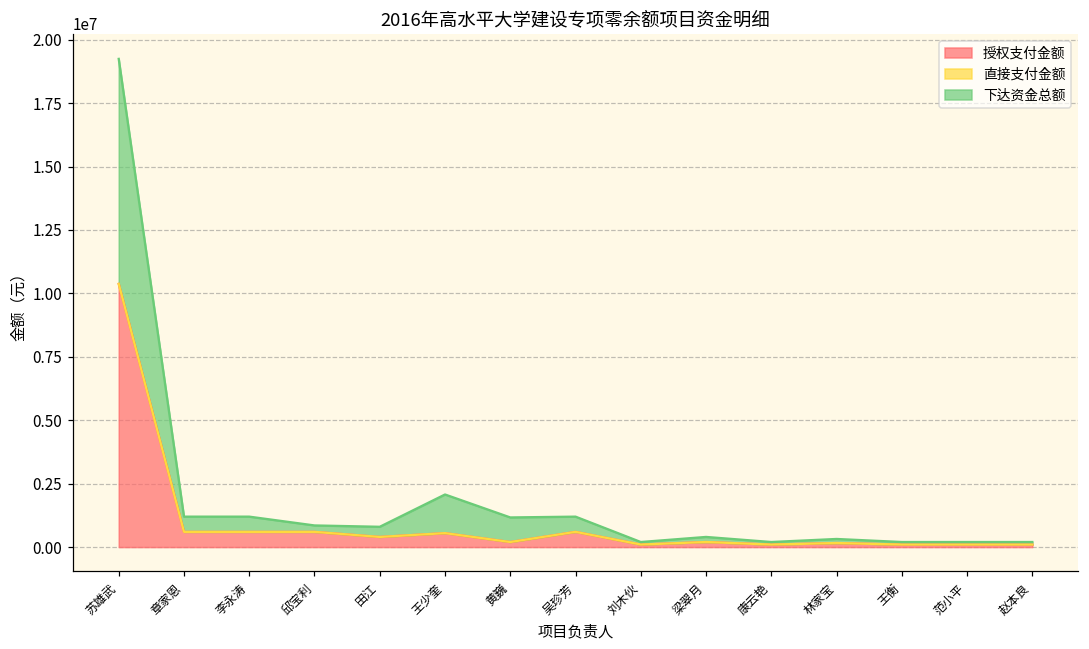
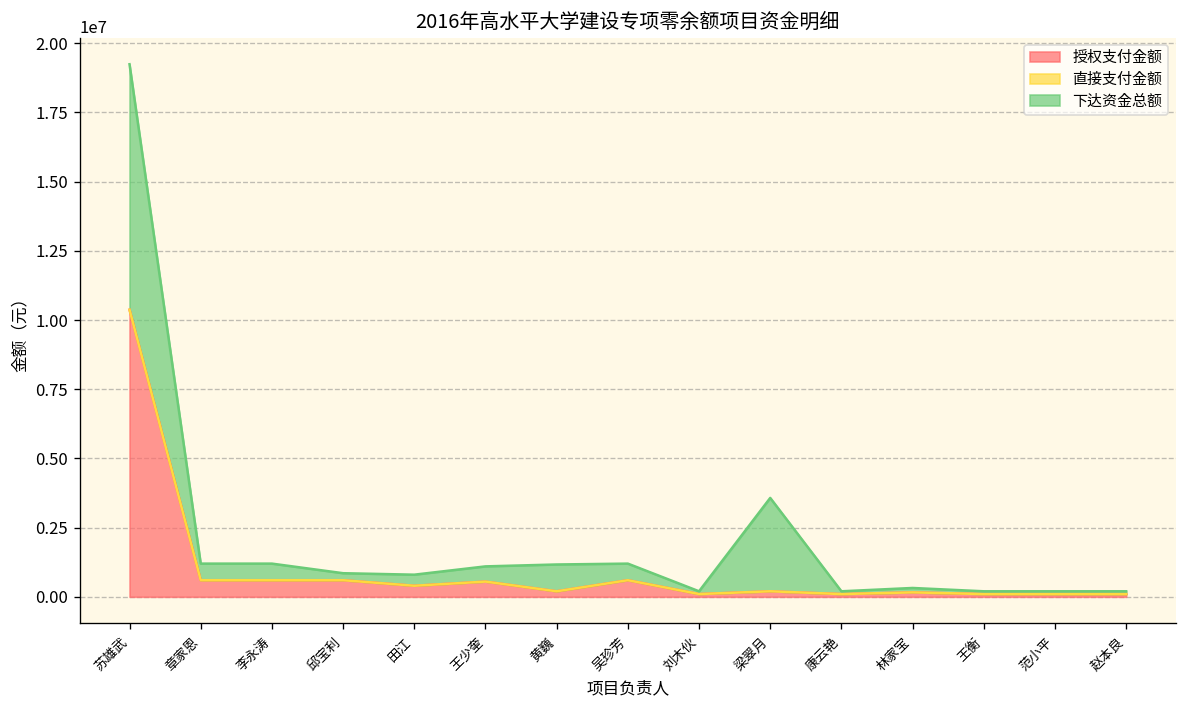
  {
    "直接支付金额": {
      "苏雄武": 10400000,
      "章家恩": 600000,
      "李永涛": 600000,
      "邱宝利": 600000,
      "田江": 400000,
      "王少奎": 600000,
      "黄巍": 200000,
      "吴珍芳": 600000,
      "梁翠月": 200000,
      "林家宝": 200000
    },
    "下达资金总额": {
      "苏雄武": 8900000,
      "章家恩": 600000,
      "李永涛": 600000,
      "邱宝利": 300000,
      "田江": 400000,
-     "王少奎": 1500000,
+     "王少奎": 600000,
      "黄巍": 1000000,
      "吴珍芳": 600000,
-     "梁翠月": 200000,
+     "梁翠月": 3400000,
      "林家宝": 200000
    }
  }
